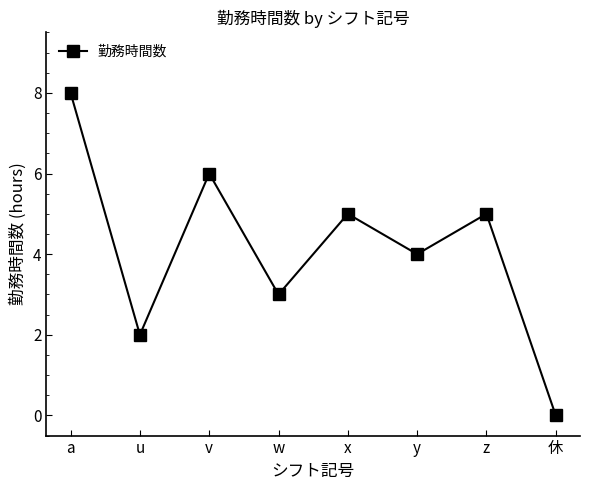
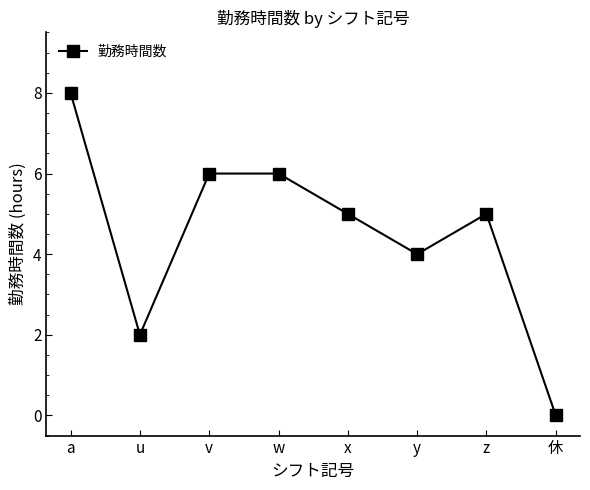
  {
    "a": 8,
    "u": 2,
    "v": 6,
-   "w": 3,
+   "w": 6,
    "x": 5,
    "y": 4,
    "z": 5,
    "休": 0
  }
